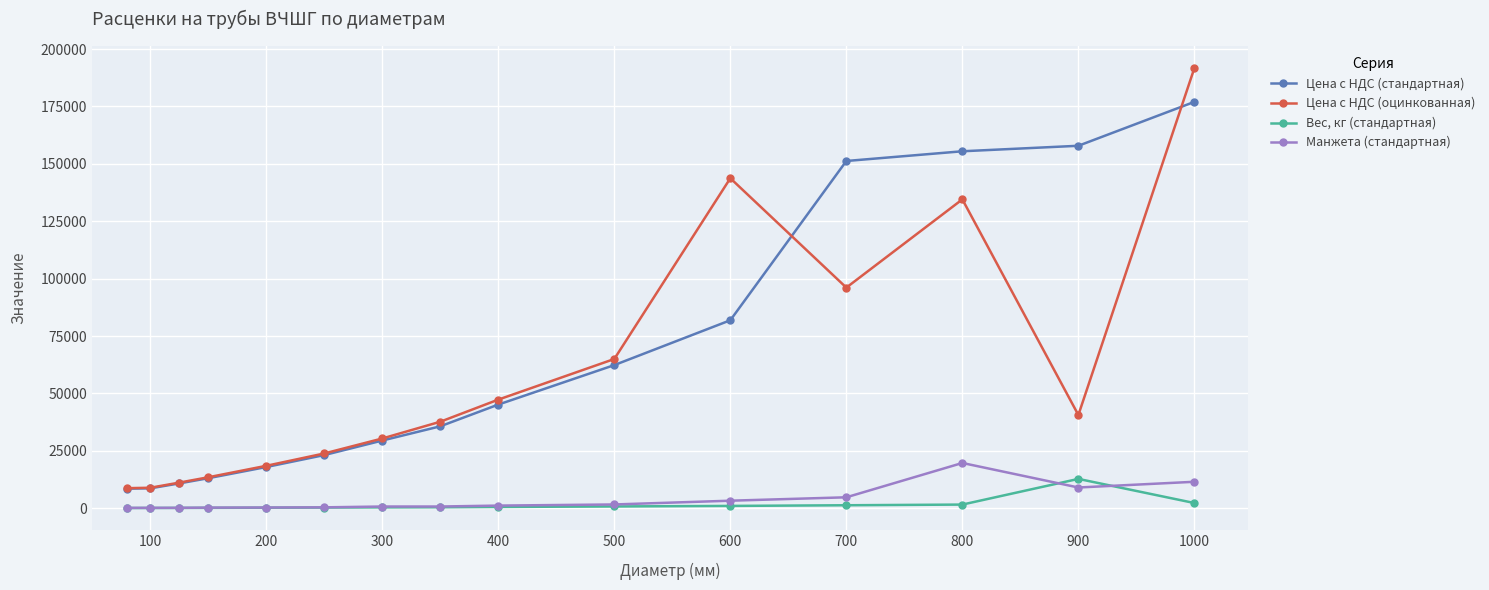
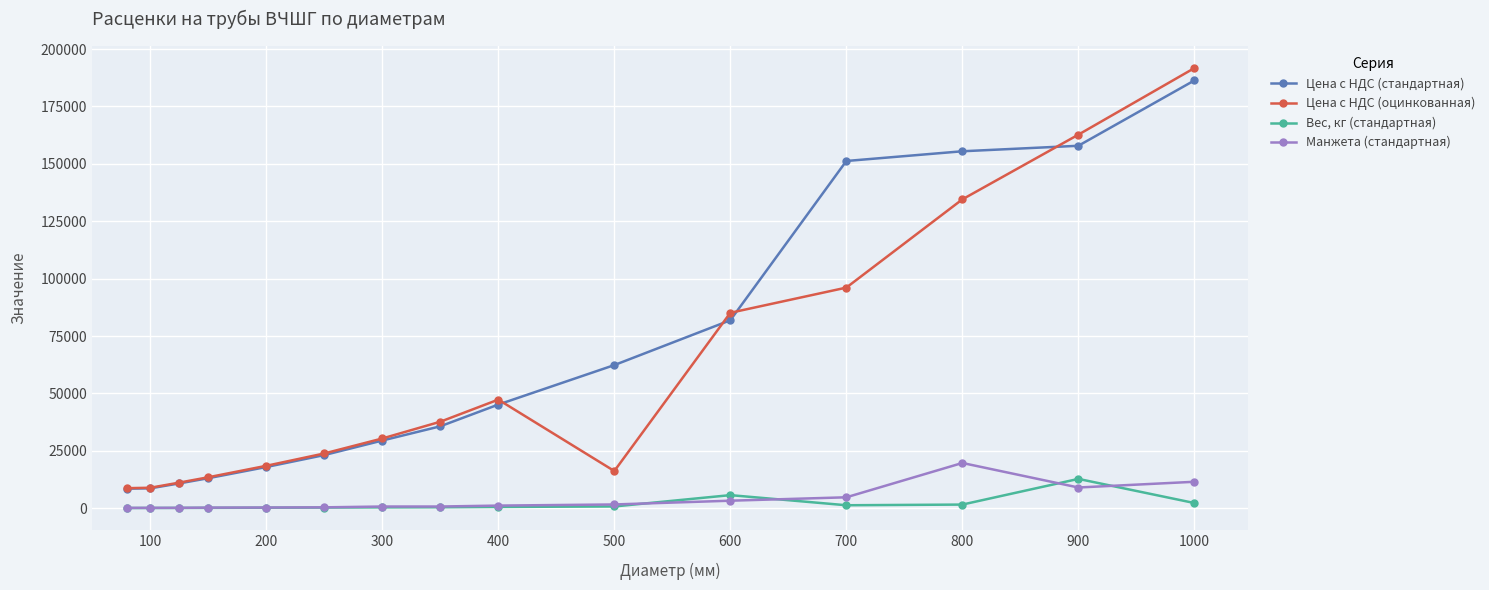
  {
    "Цена с НДС (стандартная)": {
      "400": 45000,
      "500": 62000,
      "600": 82000,
      "700": 151000,
      "800": 155000,
      "900": 158000,
-     "1000": 177000
+     "1000": 186000
    },
    "Цена с НДС (оцинкованная)": {
      "400": 47000,
-     "500": 65000,
-     "600": 144000,
+     "500": 16000,
+     "600": 85000,
      "700": 96000,
      "800": 135000,
-     "900": 41000,
+     "900": 163000,
      "1000": 192000
    },
    "Вес, кг (стандартная)": {
-     "600": 1000,
+     "600": 6000,
      "700": 1000,
      "800": 2000,
      "900": 13000,
      "1000": 2000
    },
    "Манжета (стандартная)": {
      "600": 3000,
      "700": 5000,
      "800": 20000,
      "900": 9000,
      "1000": 12000
    }
  }
